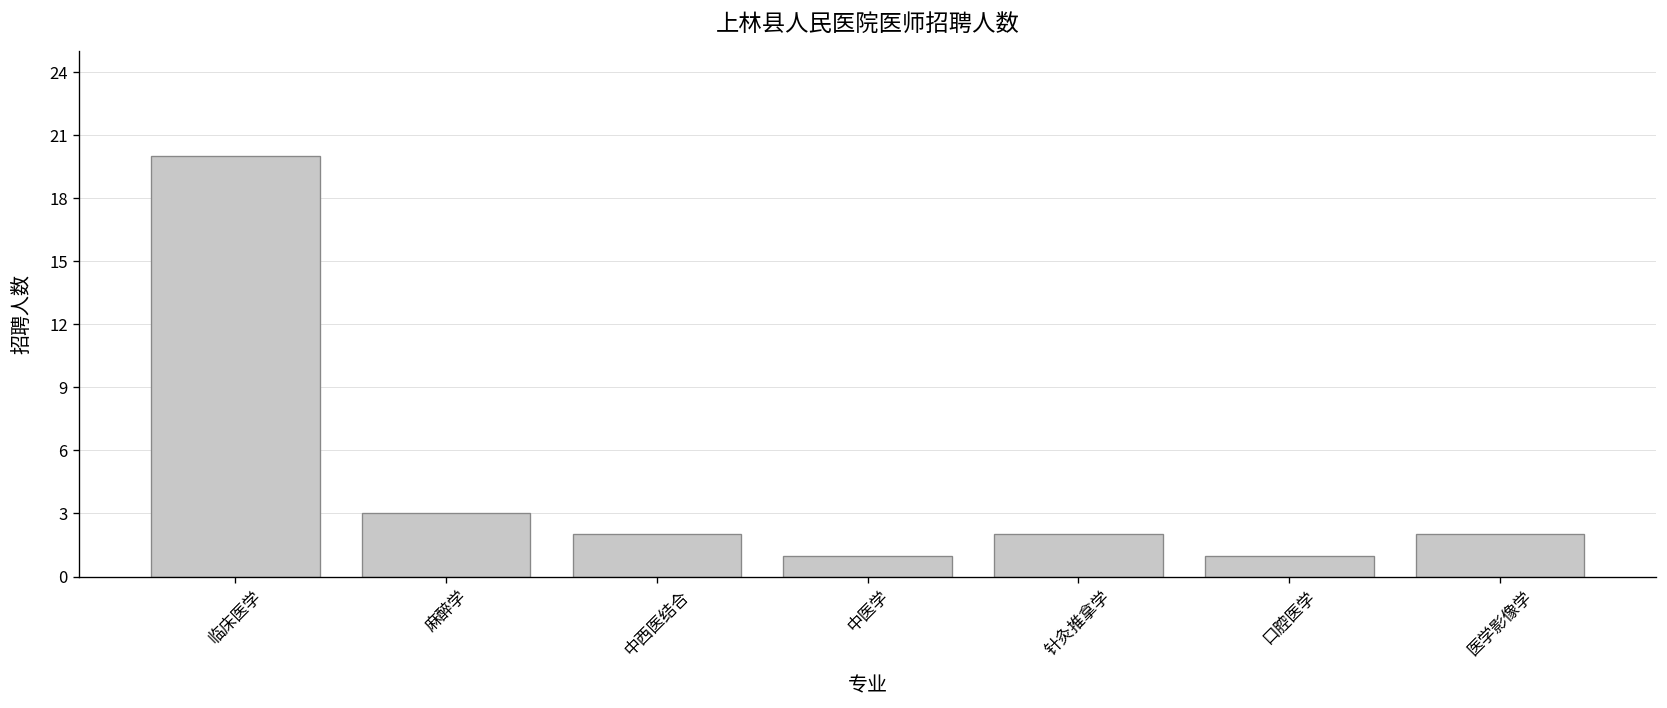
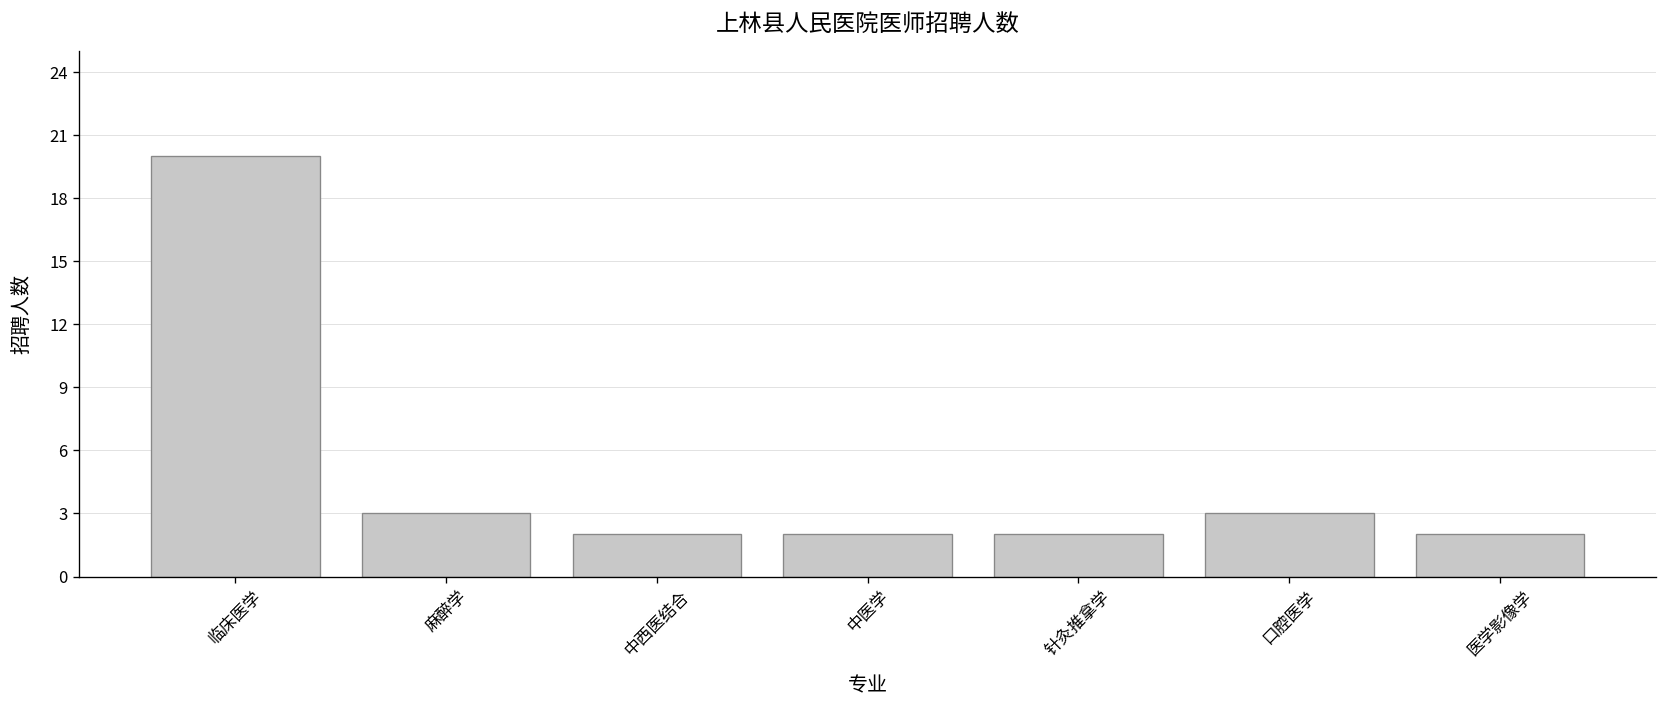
  {
    "临床医学": 20,
    "麻醉学": 3,
    "中西医结合": 2,
-   "中医学": 1,
+   "中医学": 2,
    "针灸推拿学": 2,
-   "口腔医学": 1,
+   "口腔医学": 3,
    "医学影像学": 2
  }
